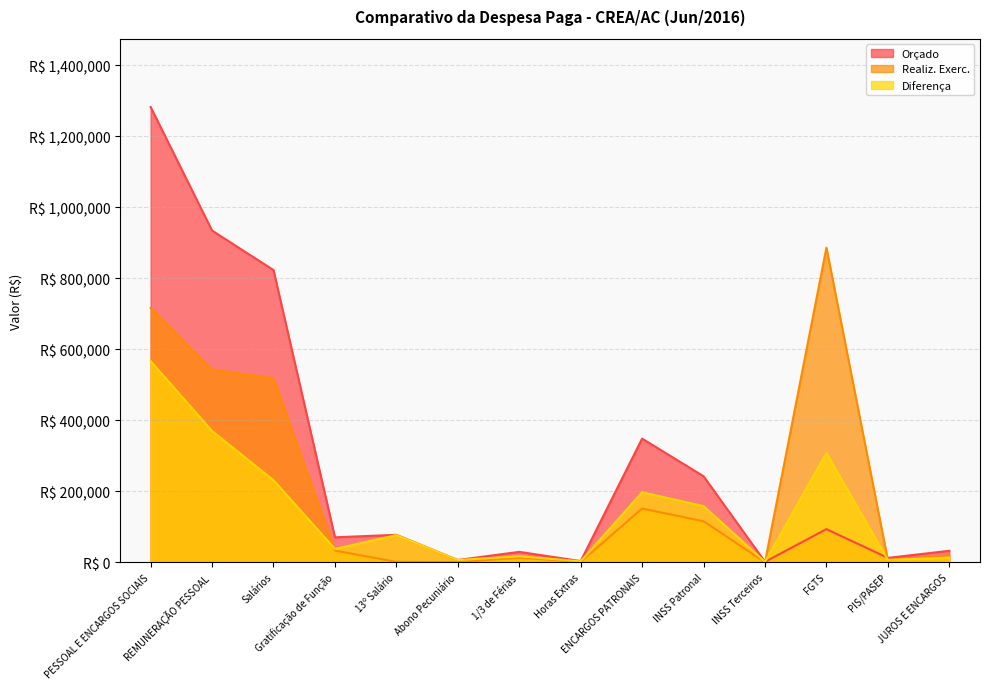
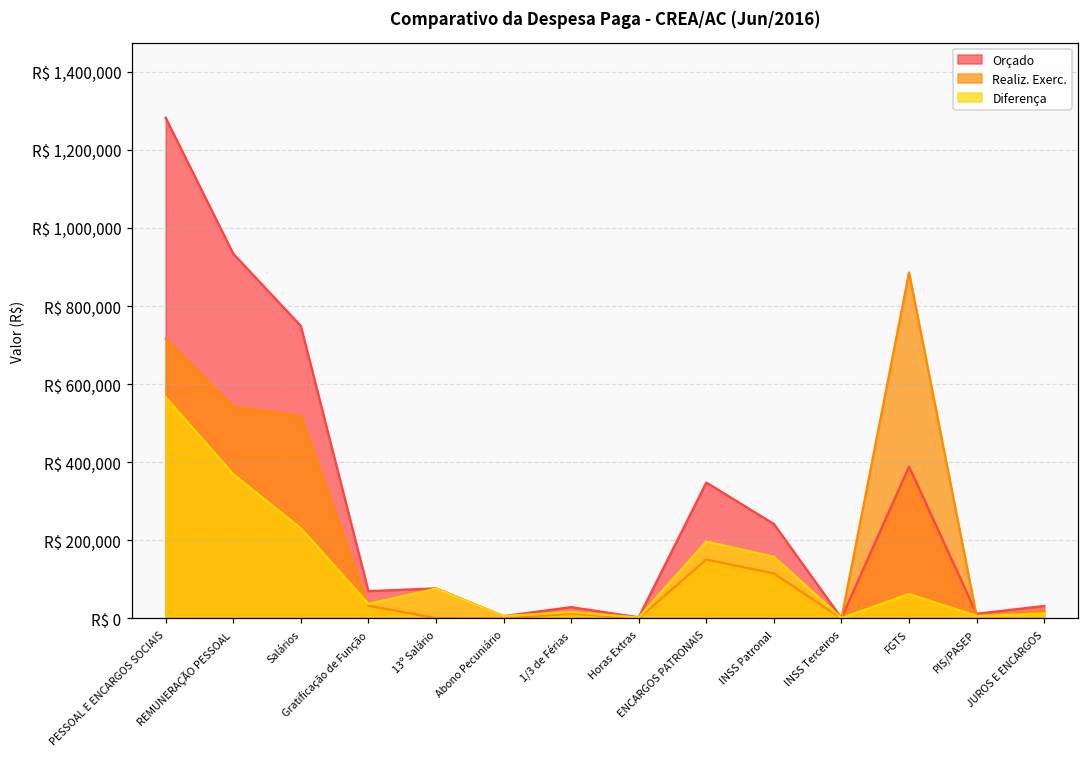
  {
    "Orçado": {
      "PESSOAL E ENCARGOS SOCIAIS": "R$ 1,280,000",
      "REMUNERAÇÃO PESSOAL": "R$ 930,000",
-     "Salários": "R$ 820,000",
+     "Salários": "R$ 750,000",
      "Gratificação de Função": "R$ 70,000",
      "1/3 de Férias": "R$ 30,000",
      "ENCARGOS PATRONAIS": "R$ 350,000",
      "INSS Patronal": "R$ 240,000",
-     "FGTS": "R$ 90,000",
+     "FGTS": "R$ 390,000",
      "JUROS E ENCARGOS": "R$ 30,000"
    },
    "Realiz. Exerc.": {
      "PESSOAL E ENCARGOS SOCIAIS": "R$ 720,000",
      "REMUNERAÇÃO PESSOAL": "R$ 540,000",
      "Salários": "R$ 520,000",
      "13º Salário": "R$ 0",
      "ENCARGOS PATRONAIS": "R$ 150,000",
      "INSS Patronal": "R$ 120,000",
      "FGTS": "R$ 890,000"
    },
    "Diferença": {
      "PESSOAL E ENCARGOS SOCIAIS": "R$ 570,000",
      "REMUNERAÇÃO PESSOAL": "R$ 370,000",
      "Salários": "R$ 230,000",
      "ENCARGOS PATRONAIS": "R$ 200,000",
      "INSS Patronal": "R$ 160,000",
-     "FGTS": "R$ 310,000"
+     "FGTS": "R$ 60,000"
    }
  }
